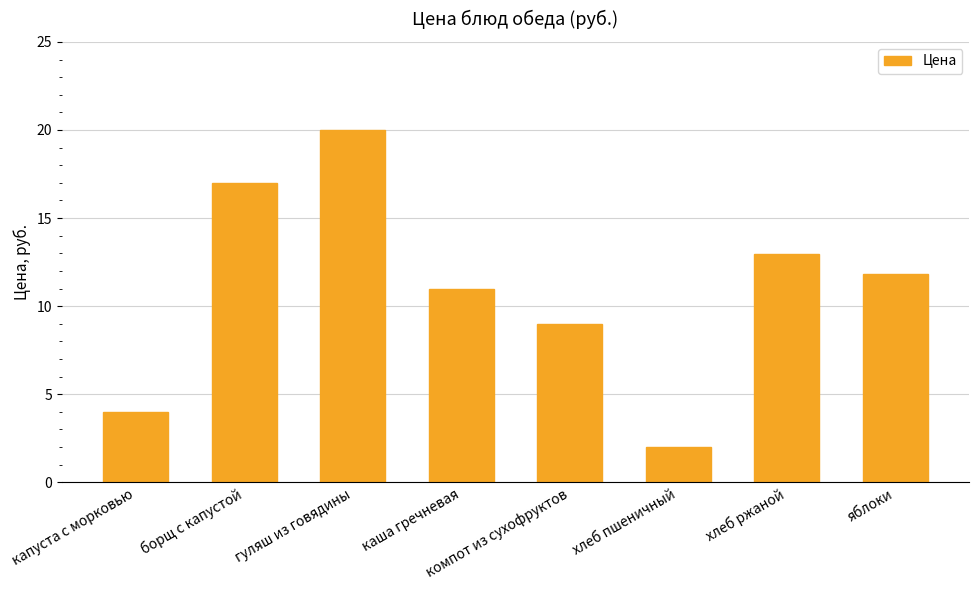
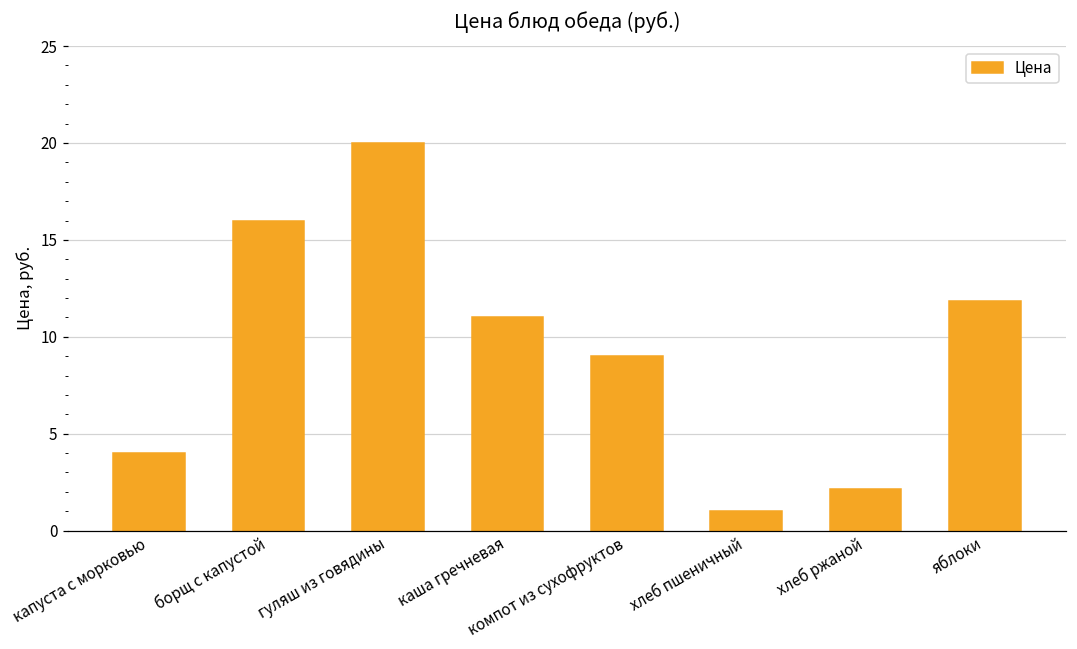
  {
    "капуста с морковью": 4.0,
-   "борщ с капустой": 17,
+   "борщ с капустой": 16,
    "гуляш из говядины": 20.0,
    "каша гречневая": 11.0,
    "компот из сухофруктов": 9.0,
-   "хлеб пшеничный": 2,
-   "хлеб ржаной": 13.0,
+   "хлеб пшеничный": 1,
+   "хлеб ржаной": 2.2,
    "яблоки": 11.9
  }
